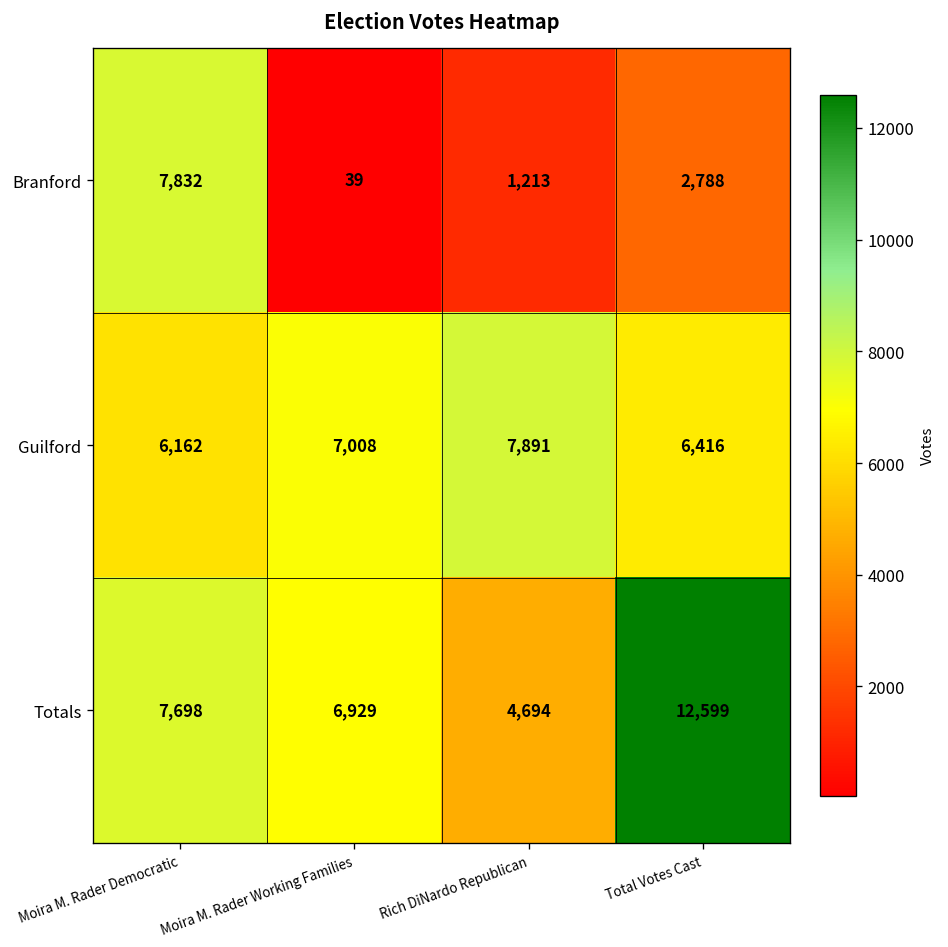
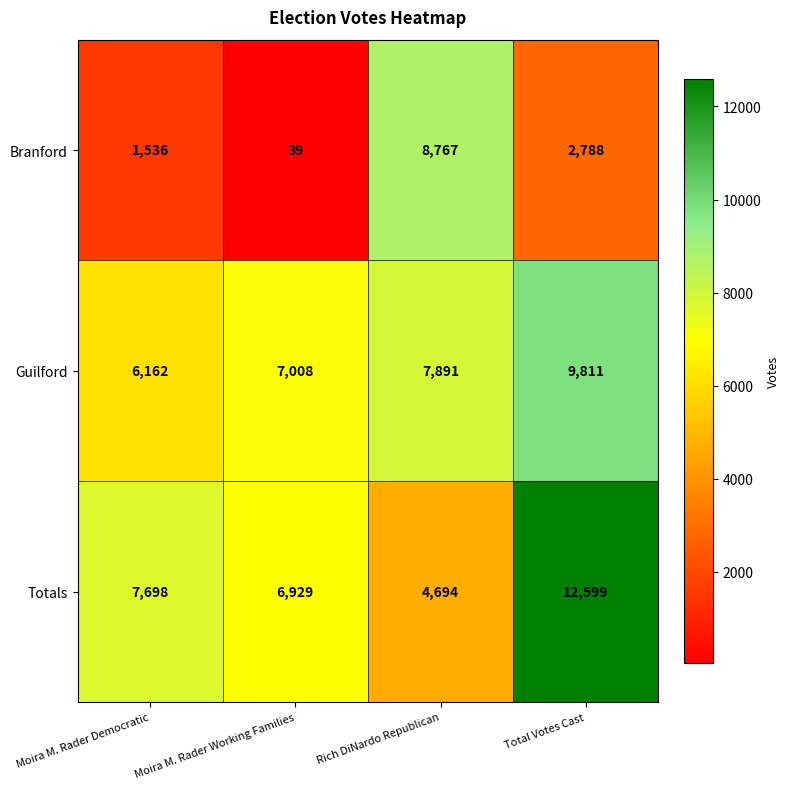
  {
    "Branford": {
-     "Moira M. Rader Democratic": "7,832",
+     "Moira M. Rader Democratic": "1,536",
      "Moira M. Rader Working Families": "39",
-     "Rich DiNardo Republican": "1,213",
+     "Rich DiNardo Republican": "8,767",
      "Total Votes Cast": "2,788"
    },
    "Guilford": {
      "Moira M. Rader Democratic": "6,162",
      "Moira M. Rader Working Families": "7,008",
      "Rich DiNardo Republican": "7,891",
-     "Total Votes Cast": "6,416"
+     "Total Votes Cast": "9,811"
    },
    "Totals": {
      "Moira M. Rader Democratic": "7,698",
      "Moira M. Rader Working Families": "6,929",
      "Rich DiNardo Republican": "4,694",
      "Total Votes Cast": "12,599"
    }
  }
